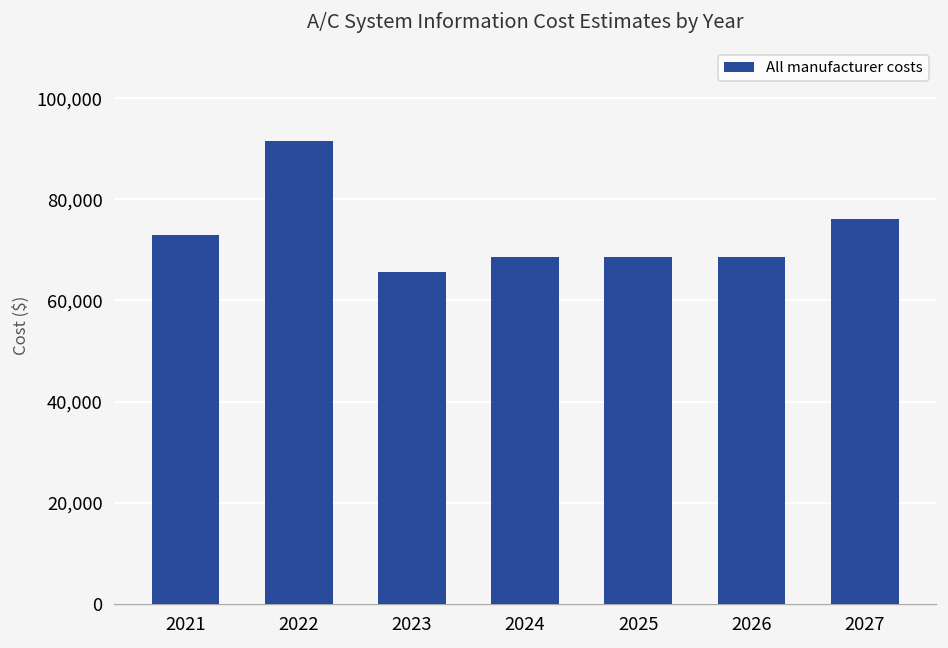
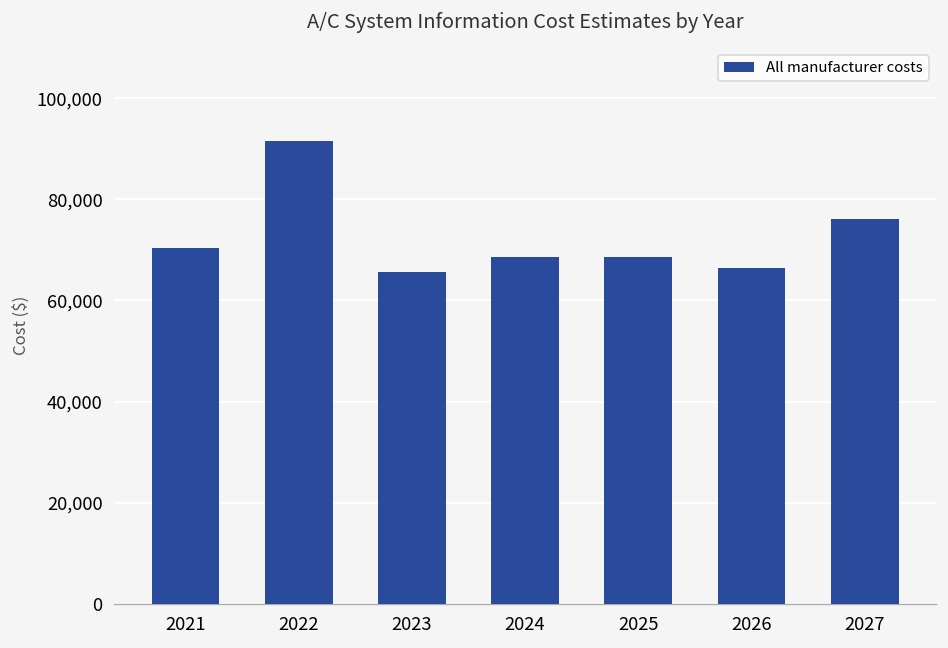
  {
-   "2021": "73,000",
+   "2021": "70,000",
    "2022": "92,000",
    "2023": "66,000",
    "2024": "69,000",
    "2025": "69,000",
-   "2026": "69,000",
+   "2026": "66,000",
    "2027": "76,000"
  }
